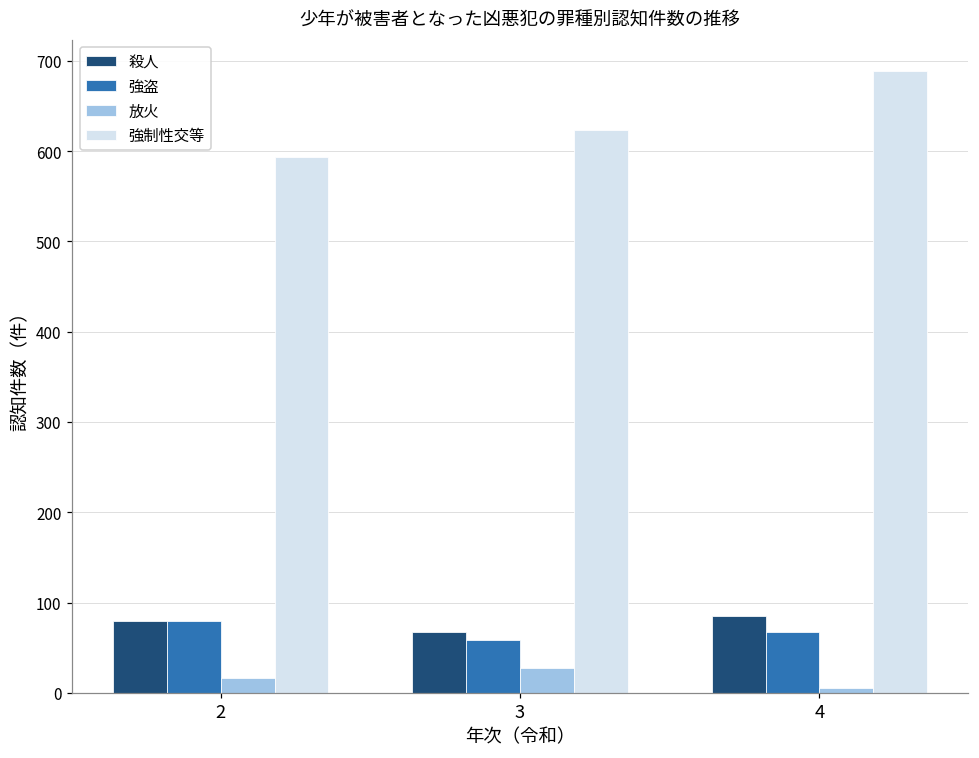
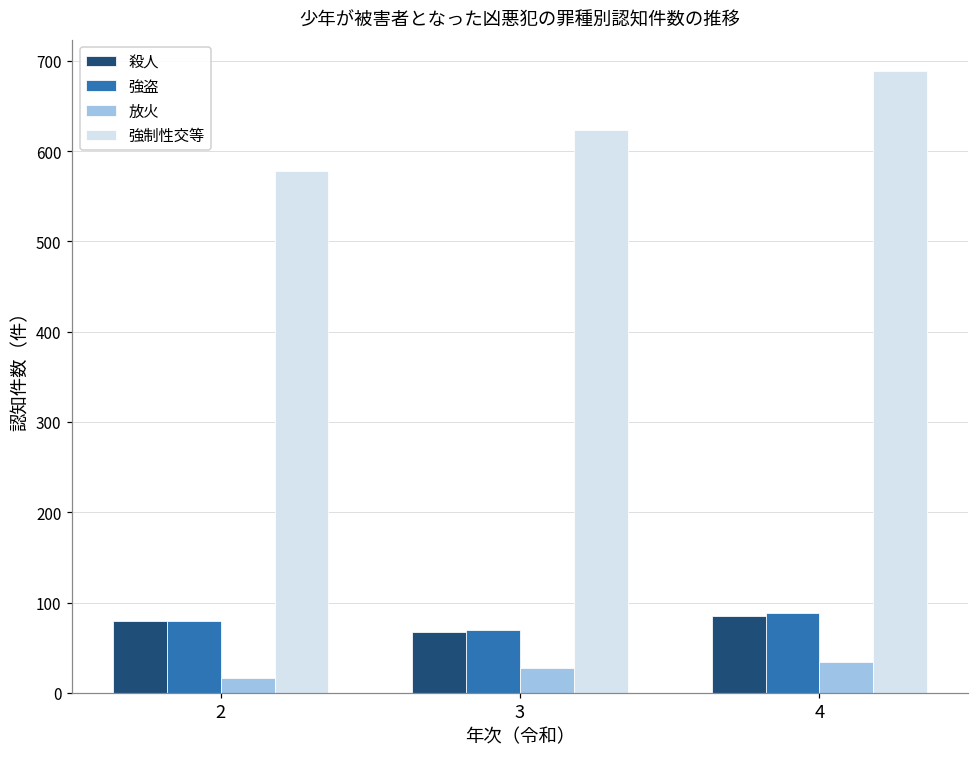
  {
    "殺人": {
      "2": 80,
      "3": 70,
      "4": 90
    },
    "強盗": {
      "2": 80,
-     "3": 60,
-     "4": 70
+     "3": 70,
+     "4": 90
    },
    "放火": {
      "2": 20,
      "3": 30,
-     "4": 10
+     "4": 30
    },
    "強制性交等": {
-     "2": 590,
+     "2": 580,
      "3": 620,
      "4": 690
    }
  }
